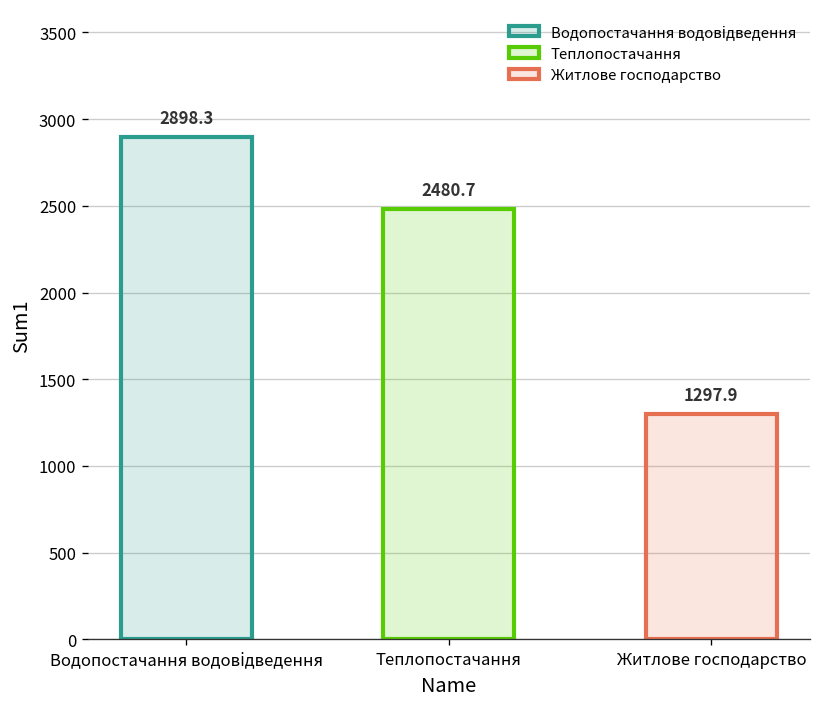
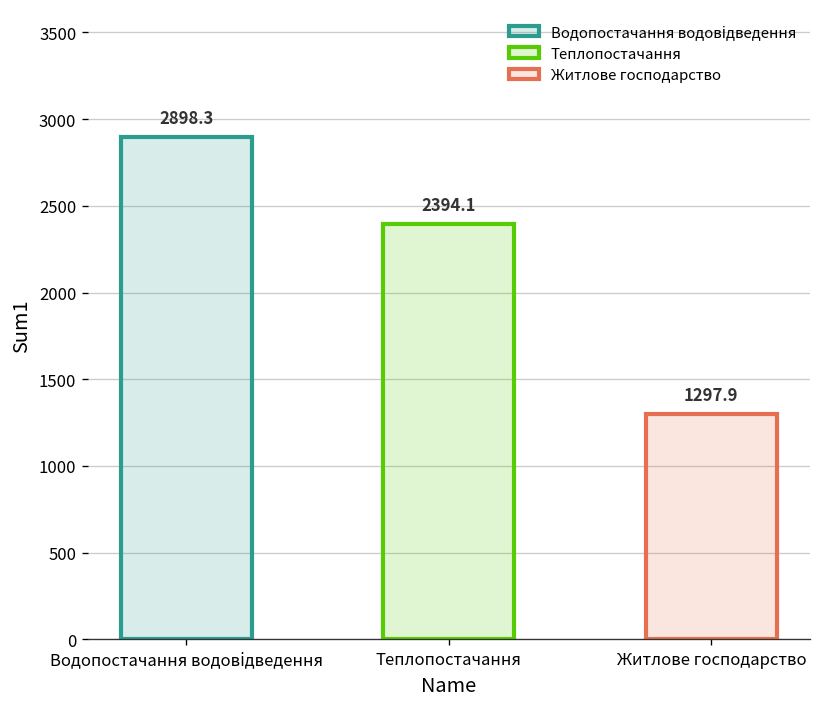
  {
    "Водопостачання водовідведення": 2898.3,
-   "Теплопостачання": 2480.7,
+   "Теплопостачання": 2394.1,
    "Житлове господарство": 1297.9
  }
